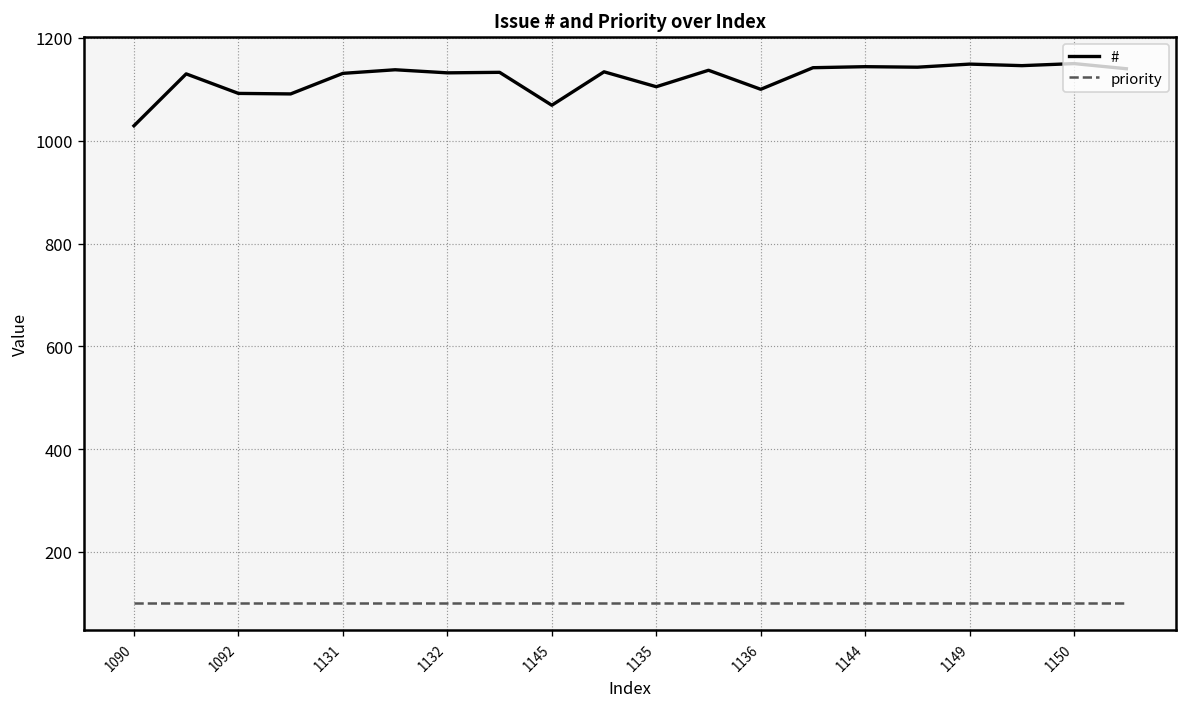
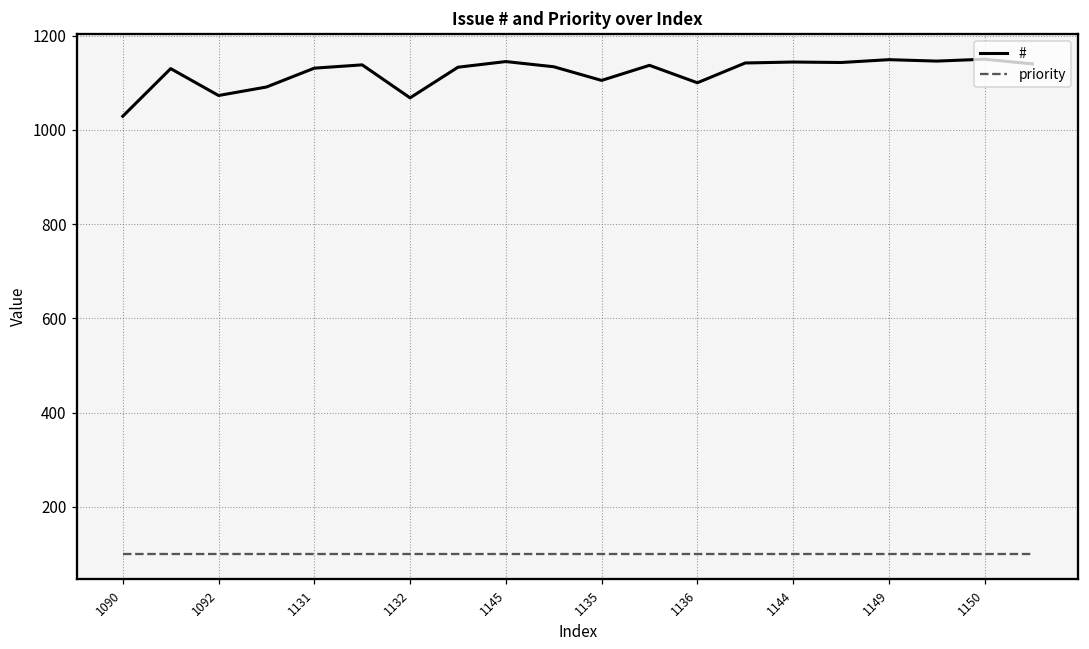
  {
    "#": {
      "1090": 1030,
-     "1092": 1090,
+     "1092": 1070,
      "1131": 1130,
-     "1132": 1130,
-     "1145": 1070,
+     "1132": 1070,
+     "1145": 1150,
      "1135": 1110,
      "1136": 1100,
      "1144": 1140,
      "1149": 1150
    },
    "priority": {
      "1090": 100,
      "1092": 100,
      "1131": 100,
      "1132": 100,
      "1145": 100,
      "1135": 100,
      "1136": 100,
      "1144": 100,
      "1149": 100,
      "1150": 100
    }
  }
